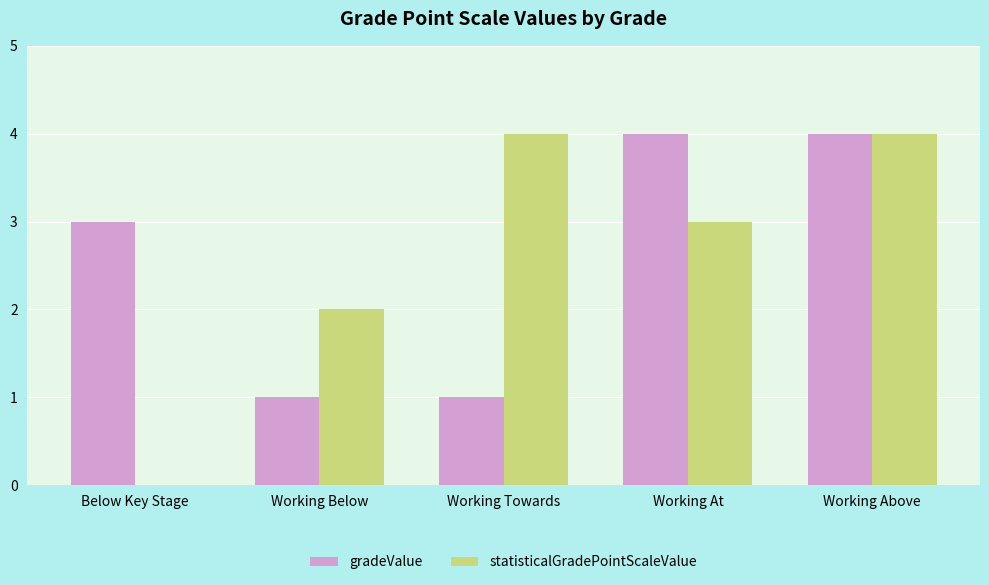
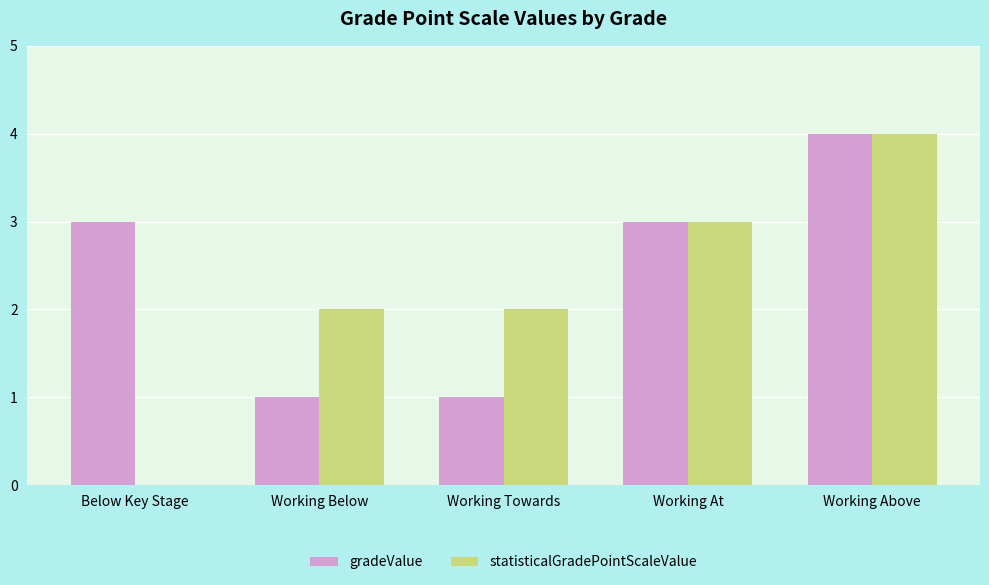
  {
    "gradeValue": {
      "Below Key Stage": 3,
      "Working Below": 1,
      "Working Towards": 1,
-     "Working At": 4,
+     "Working At": 3,
      "Working Above": 4
    },
    "statisticalGradePointScaleValue": {
      "Below Key Stage": 0,
      "Working Below": 2,
-     "Working Towards": 4,
+     "Working Towards": 2,
      "Working At": 3,
      "Working Above": 4
    }
  }
